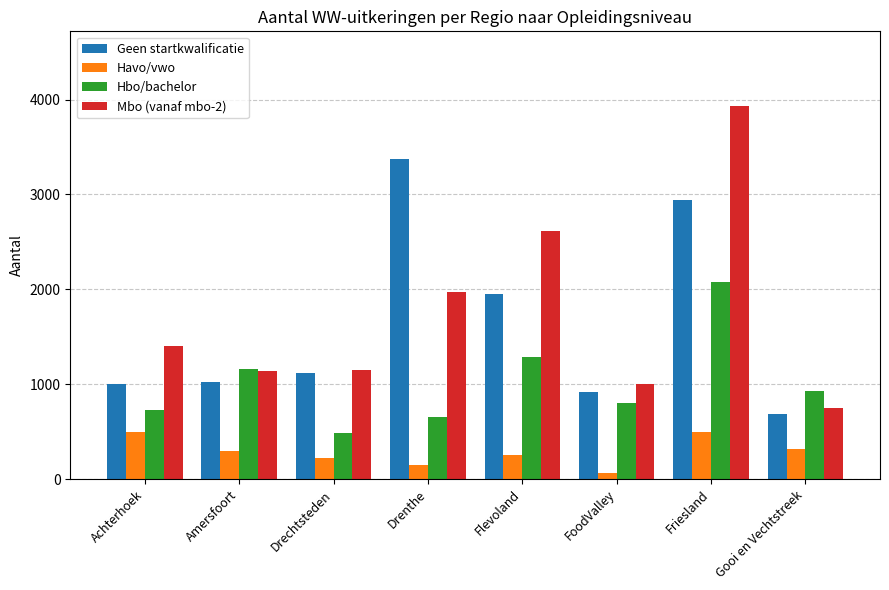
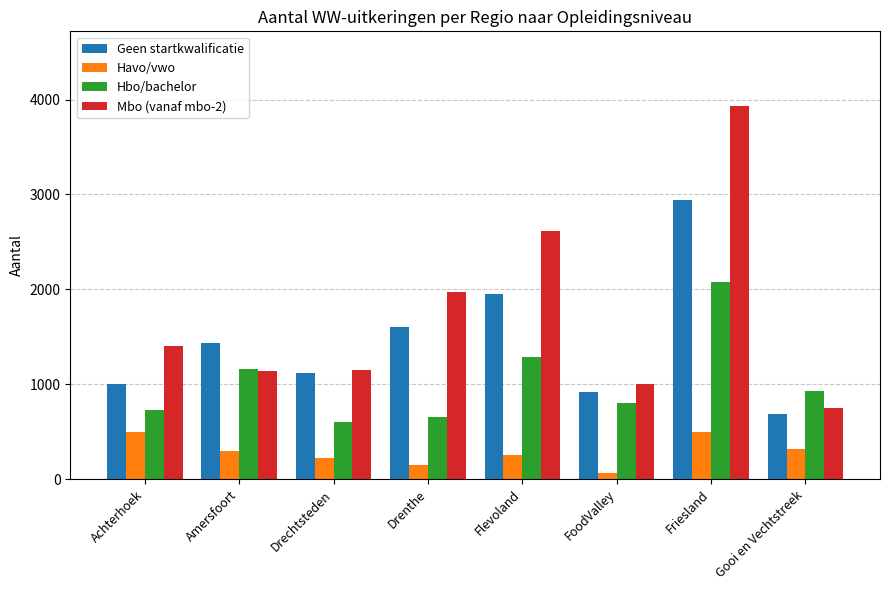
  {
    "Geen startkwalificatie": {
      "Achterhoek": 1000,
-     "Amersfoort": 1000,
+     "Amersfoort": 1400,
      "Drechtsteden": 1100,
-     "Drenthe": 3400,
+     "Drenthe": 1600,
      "Flevoland": 2000,
      "FoodValley": 900,
      "Friesland": 2900,
      "Gooi en Vechtstreek": 700
    },
    "Havo/vwo": {
      "Achterhoek": 500,
      "Amersfoort": 300,
      "Drechtsteden": 200,
      "Drenthe": 200,
      "Flevoland": 300,
      "FoodValley": 100,
      "Friesland": 500,
      "Gooi en Vechtstreek": 300
    },
    "Hbo/bachelor": {
      "Achterhoek": 700,
      "Amersfoort": 1200,
-     "Drechtsteden": 500,
+     "Drechtsteden": 600,
      "Drenthe": 700,
      "Flevoland": 1300,
      "FoodValley": 800,
      "Friesland": 2100,
      "Gooi en Vechtstreek": 900
    },
    "Mbo (vanaf mbo-2)": {
      "Achterhoek": 1400,
      "Amersfoort": 1100,
      "Drechtsteden": 1200,
      "Drenthe": 2000,
      "Flevoland": 2600,
      "FoodValley": 1000,
      "Friesland": 3900,
      "Gooi en Vechtstreek": 800
    }
  }
